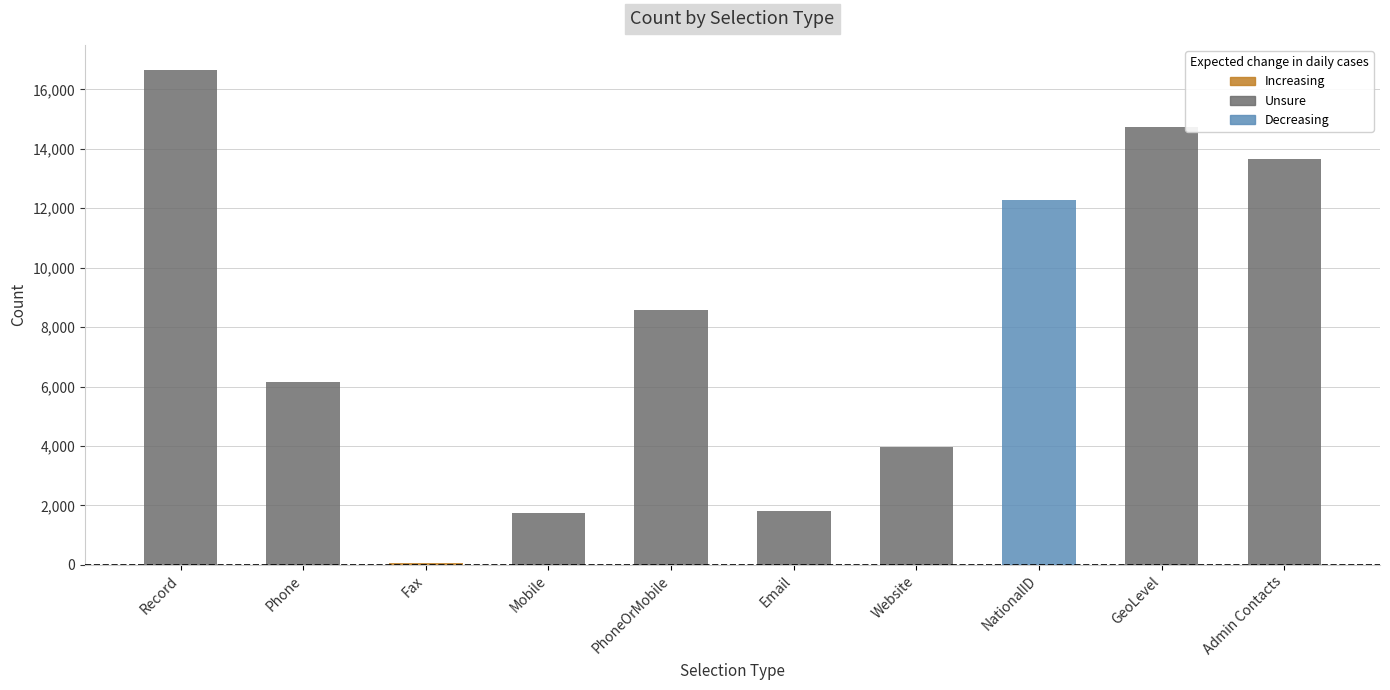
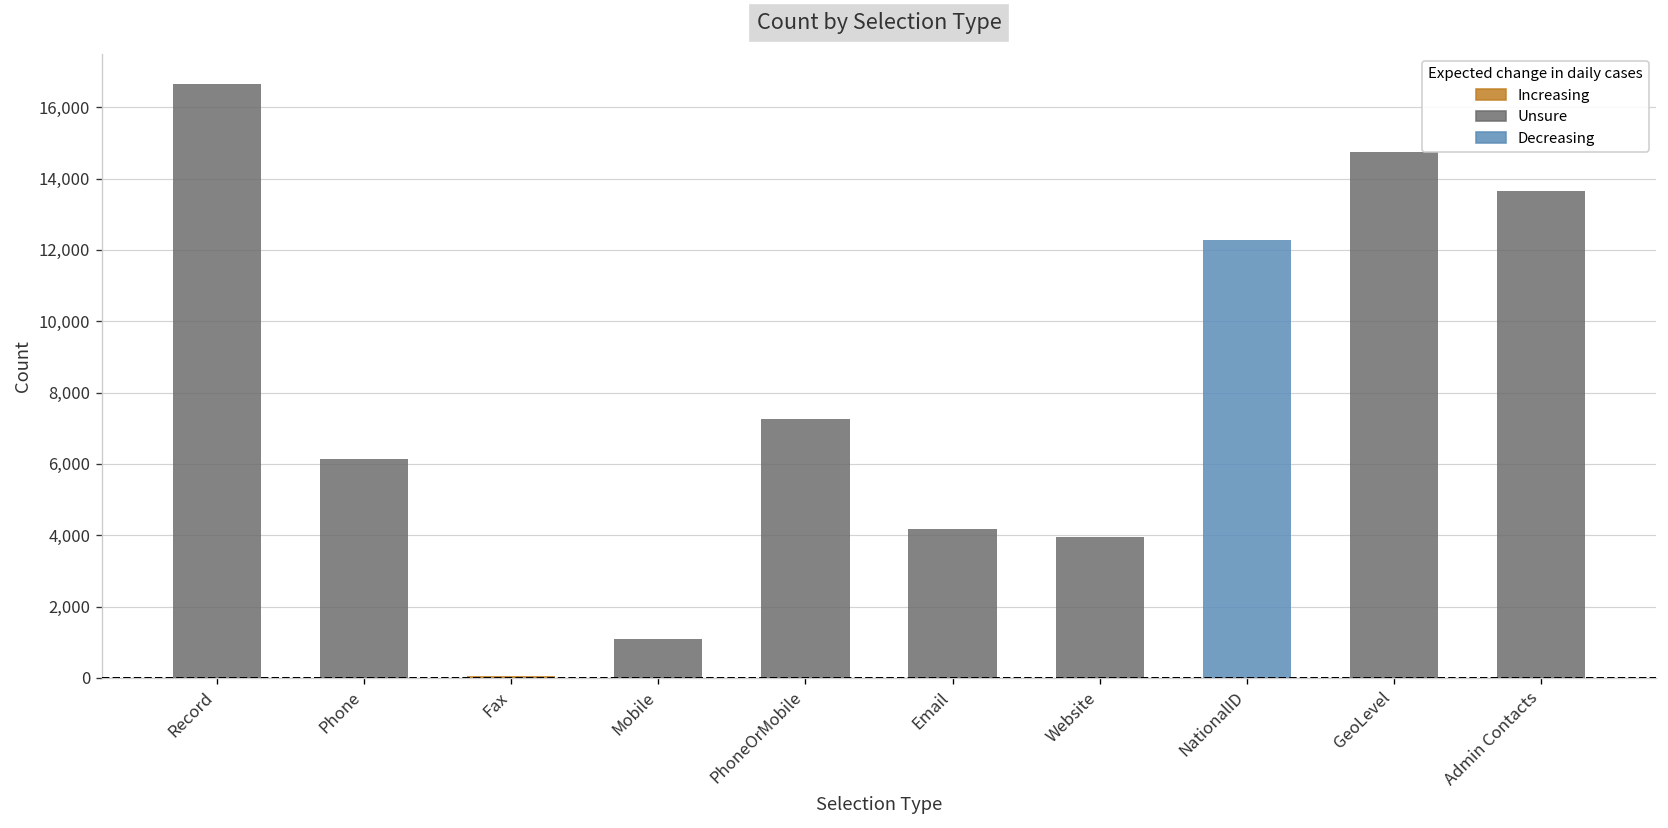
  {
    "Record": "16,700",
    "Phone": "6,100",
-   "Mobile": "1,700",
-   "PhoneOrMobile": "8,600",
-   "Email": "1,800",
+   "Mobile": "1,100",
+   "PhoneOrMobile": "7,300",
+   "Email": "4,200",
    "Website": "4,000",
    "NationalID": "12,300",
    "GeoLevel": "14,700",
    "Admin Contacts": "13,700"
  }
